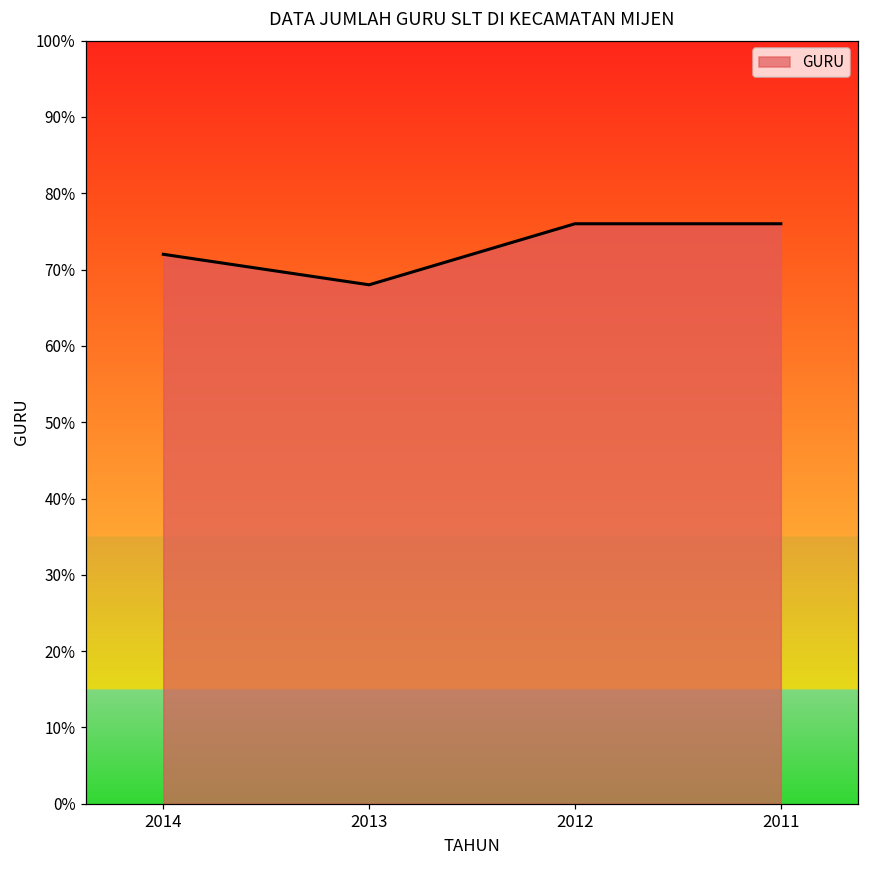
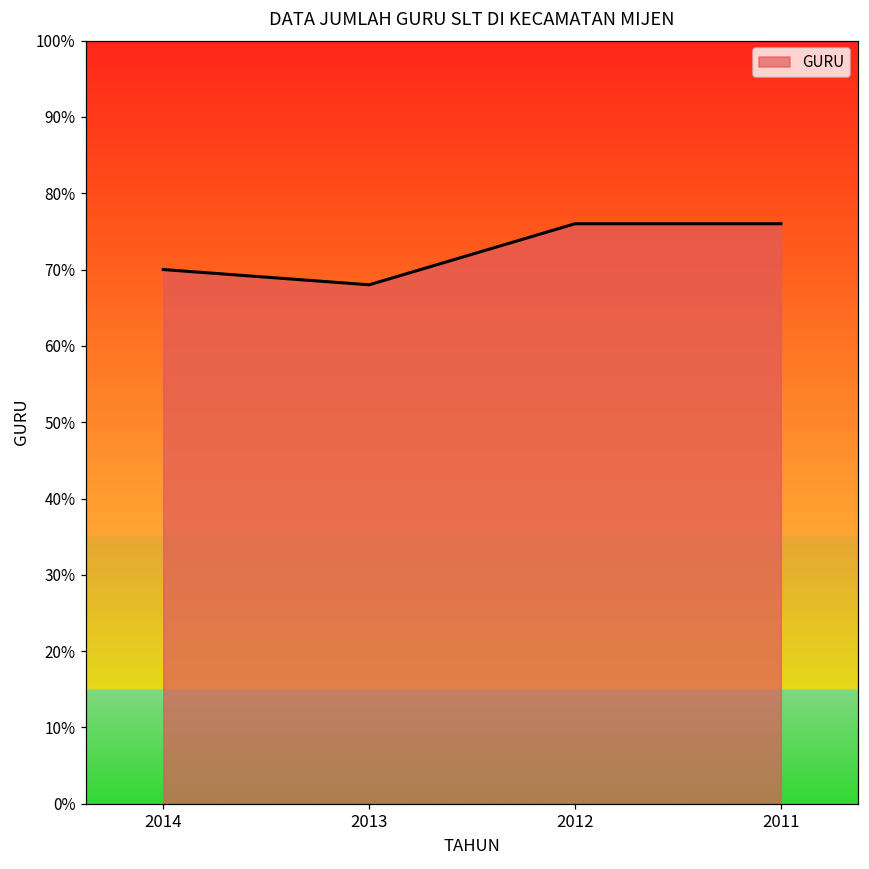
  {
-   "2014": "72%",
+   "2014": "70%",
    "2013": "68%",
    "2012": "76%",
    "2011": "76%"
  }
